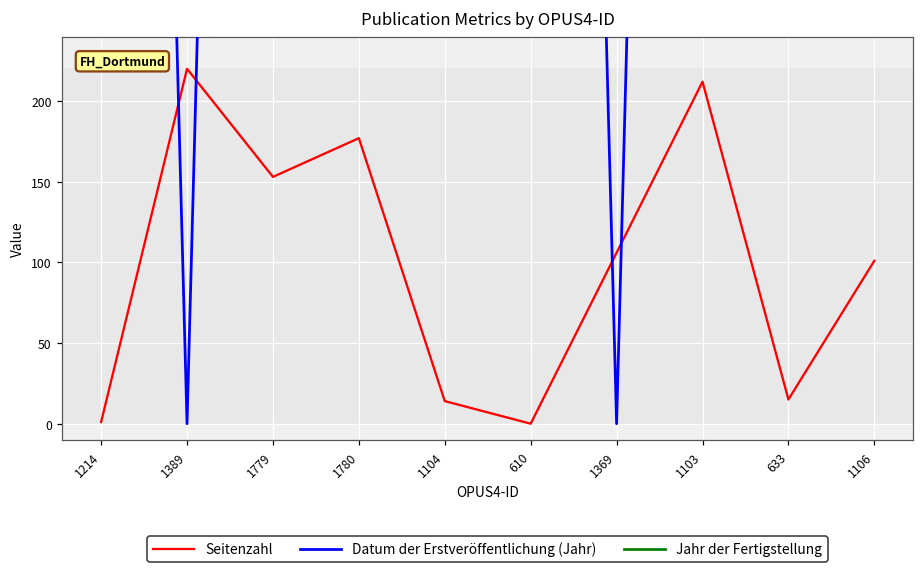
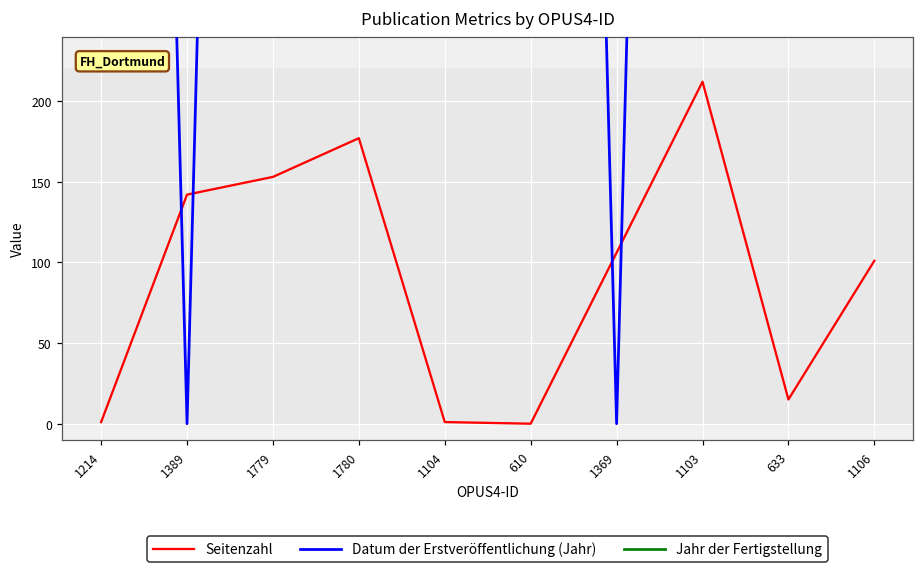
  {
    "Seitenzahl": {
      "1214": 1,
-     "1389": 220,
+     "1389": 142,
      "1779": 153,
      "1780": 177,
-     "1104": 14,
+     "1104": 1,
      "610": 0,
      "1369": 106,
      "1103": 212,
      "633": 15,
      "1106": 101
    },
    "Datum der Erstveröffentlichung (Jahr)": {
      "1389": 0,
      "1369": 0
    }
  }
